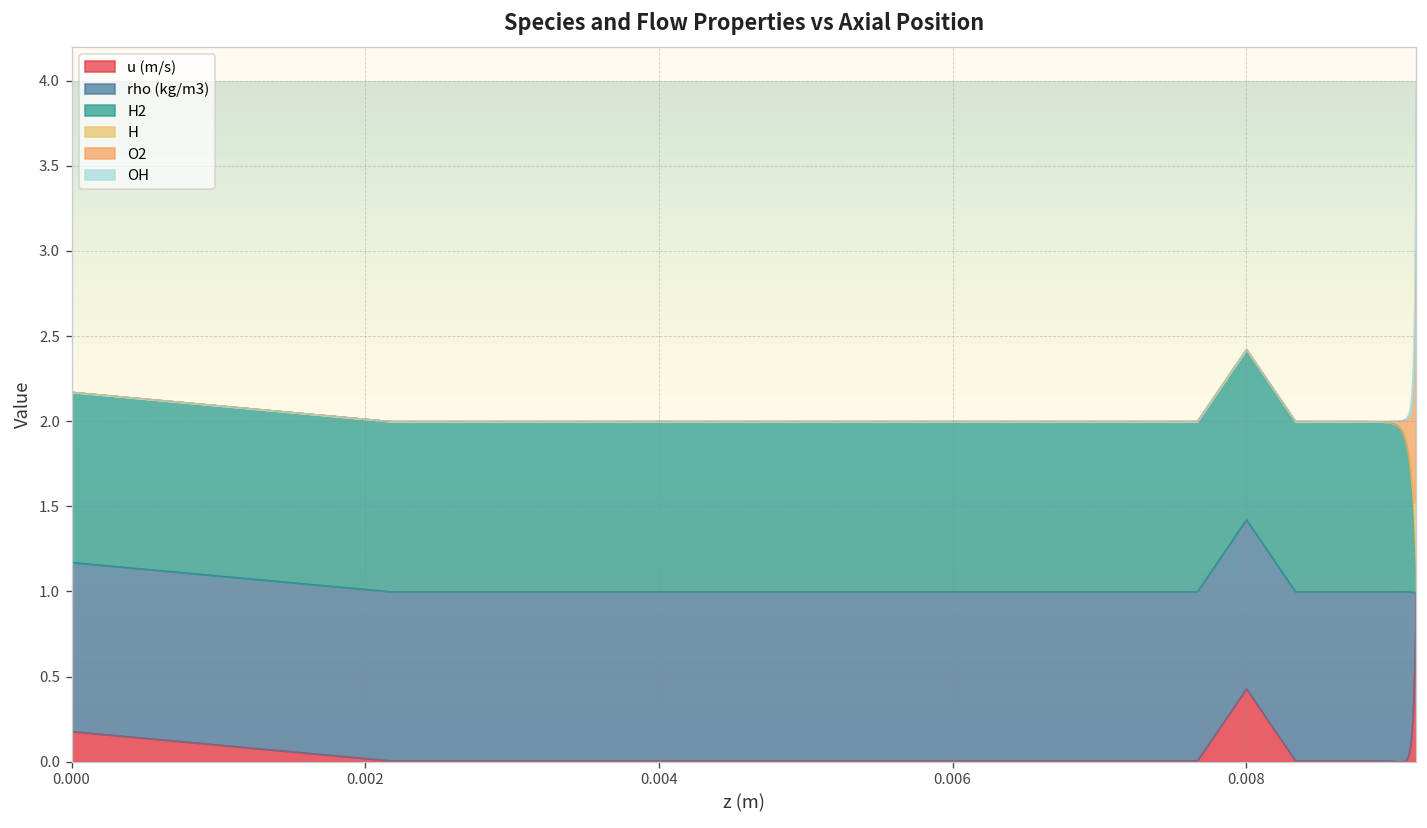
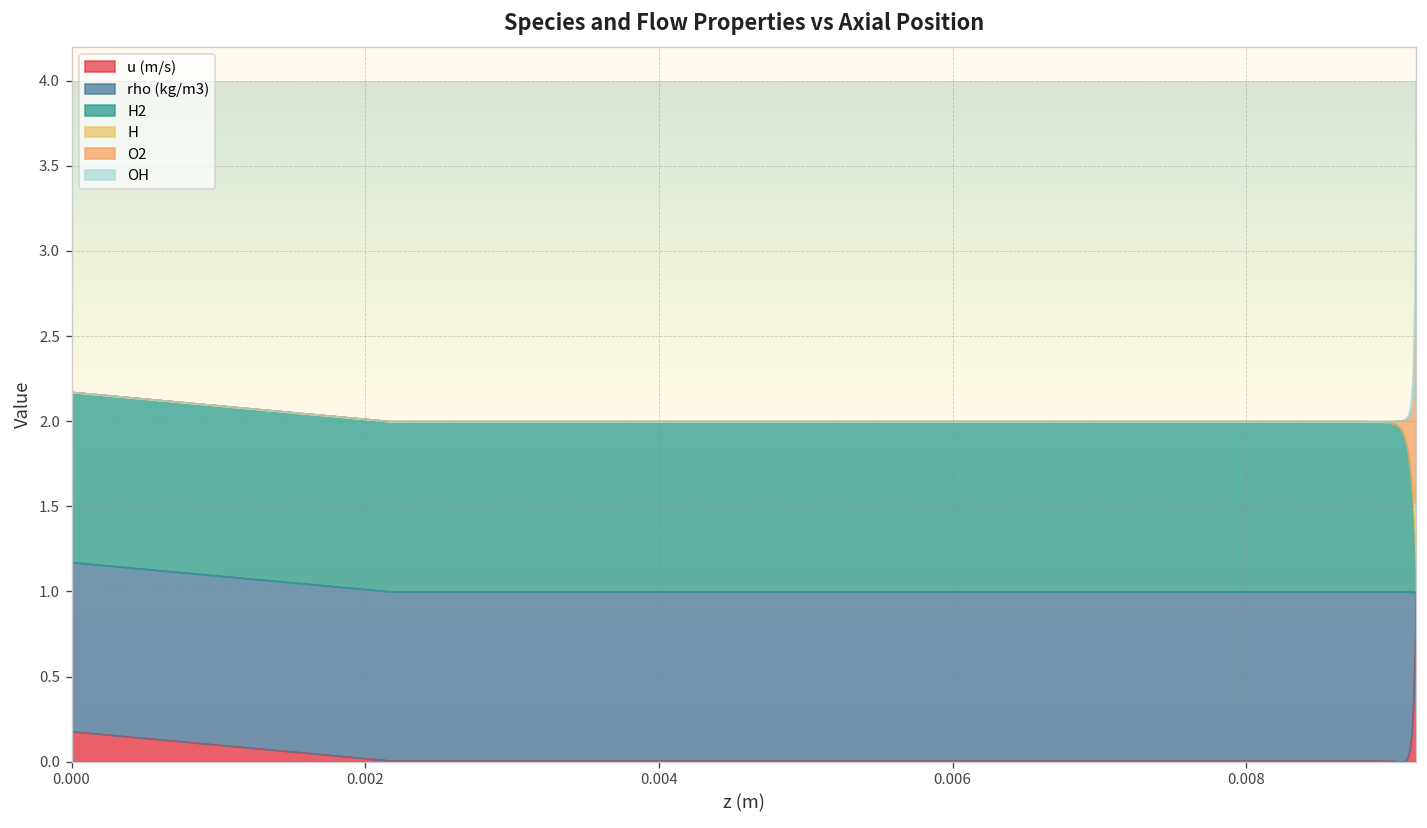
  {
    "u (m/s)": {
      "0.000": 0.18,
-     "0.008": 0.43
+     "0.008": 0.01
    }
  }
